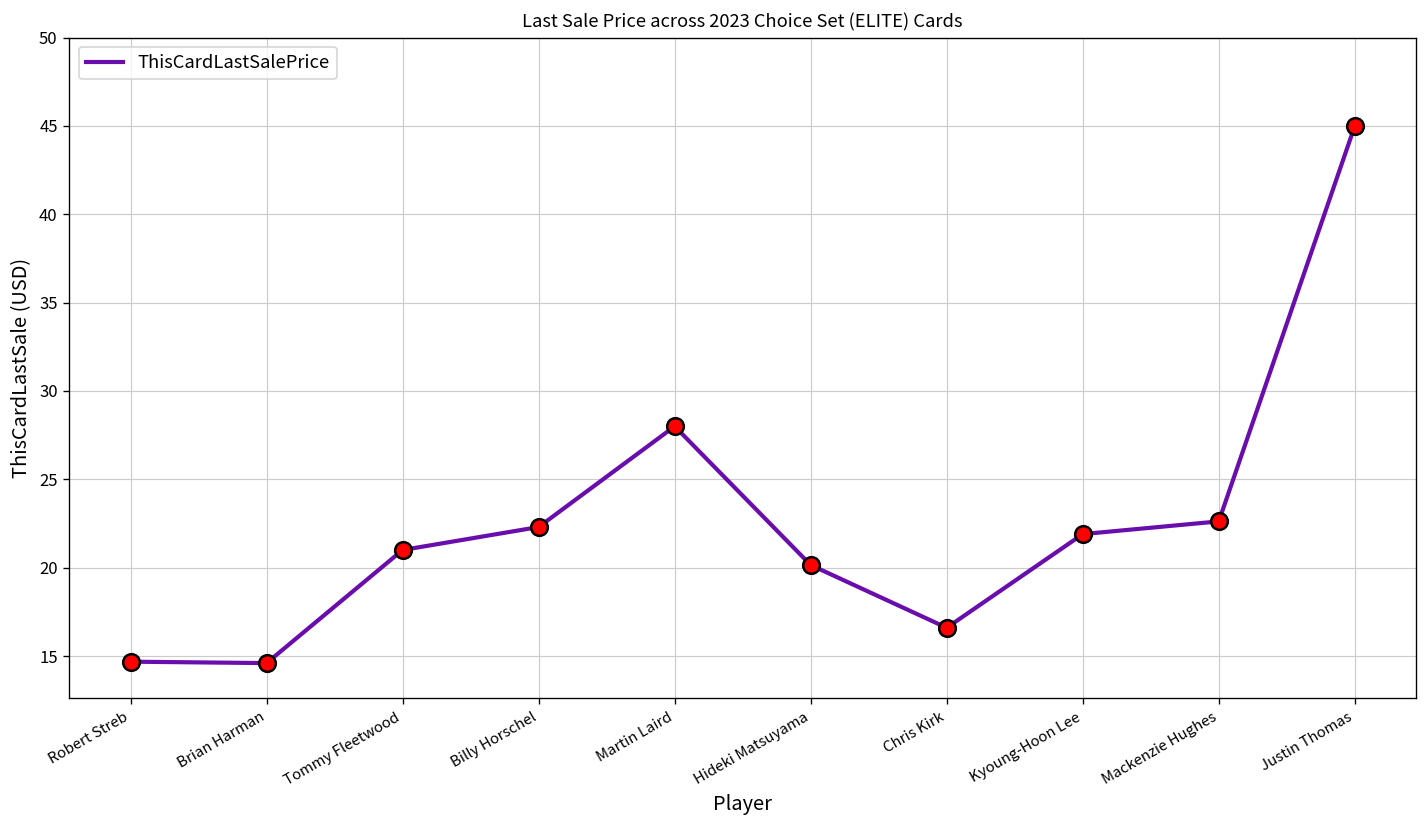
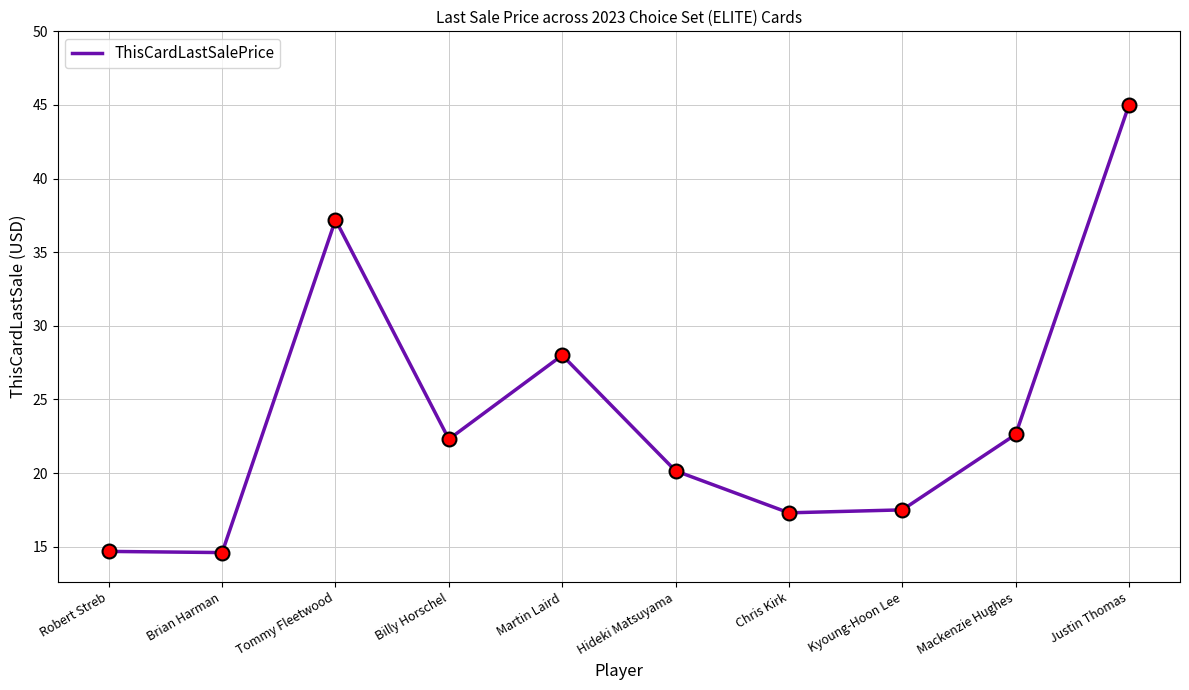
  {
    "Robert Streb": 14.7,
    "Brian Harman": 14.6,
-   "Tommy Fleetwood": 21.0,
+   "Tommy Fleetwood": 37.2,
    "Billy Horschel": 22.3,
    "Martin Laird": 28.0,
    "Hideki Matsuyama": 20.2,
-   "Chris Kirk": 16.6,
-   "Kyoung-Hoon Lee": 21.9,
+   "Chris Kirk": 17.3,
+   "Kyoung-Hoon Lee": 17.5,
    "Mackenzie Hughes": 22.6,
    "Justin Thomas": 45.0
  }
